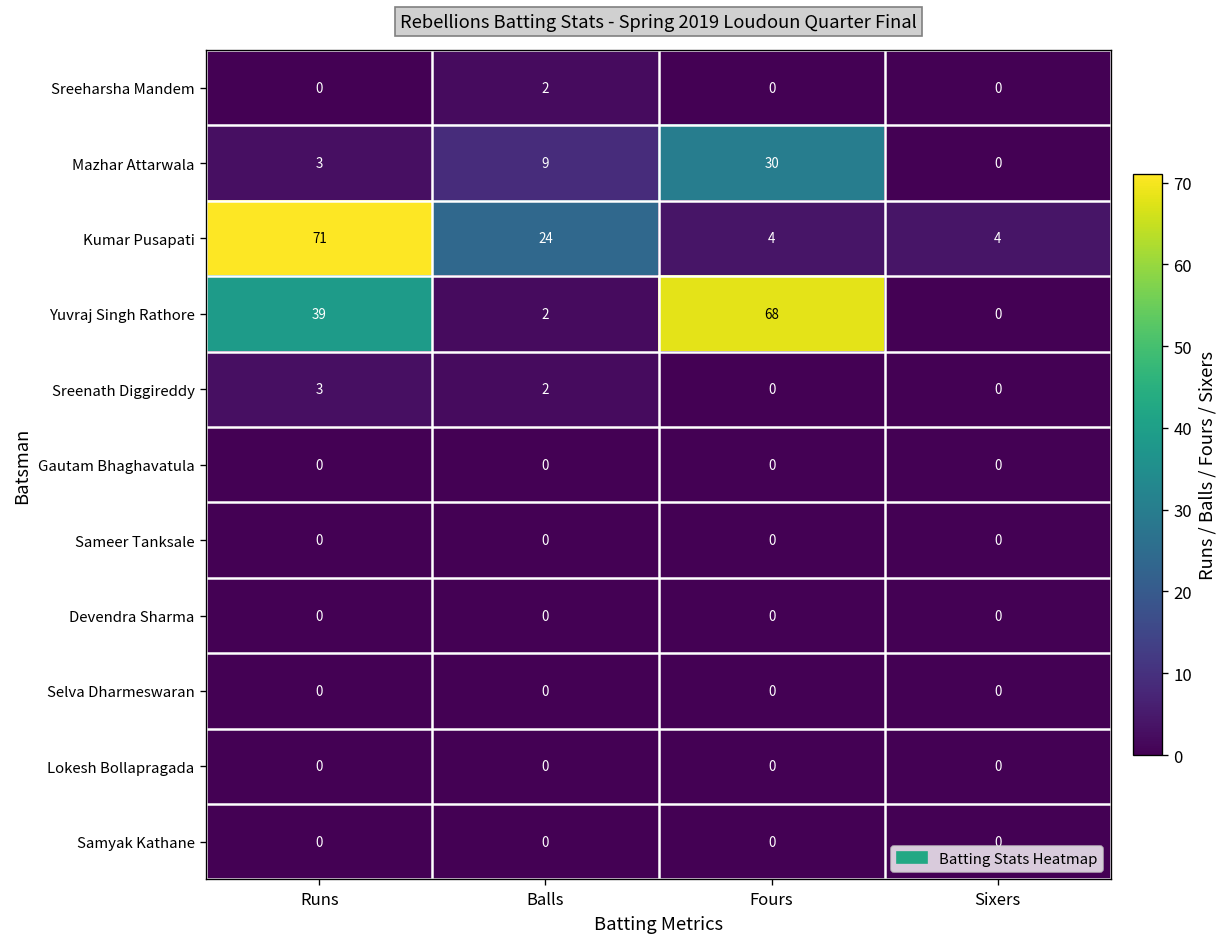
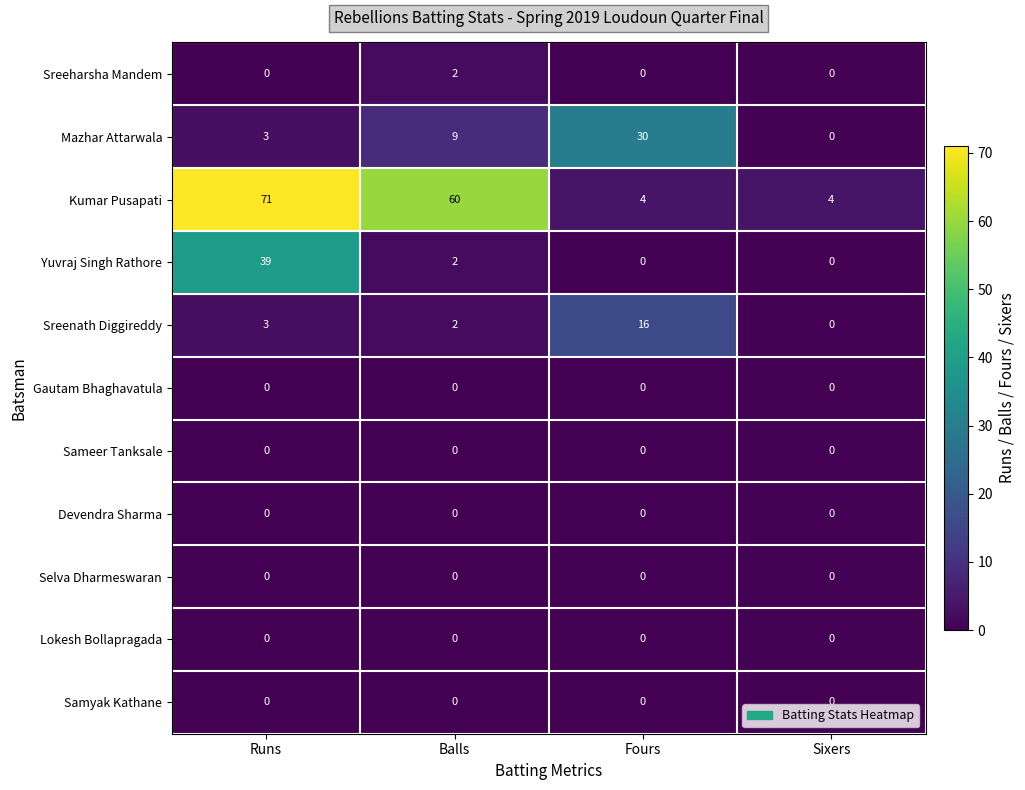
  {
    "Sreeharsha Mandem": {
      "Runs": 0,
      "Balls": 2,
      "Fours": 0,
      "Sixers": 0
    },
    "Mazhar Attarwala": {
      "Runs": 3,
      "Balls": 9,
      "Fours": 30,
      "Sixers": 0
    },
    "Kumar Pusapati": {
      "Runs": 71,
-     "Balls": 24,
+     "Balls": 60,
      "Fours": 4,
      "Sixers": 4
    },
    "Yuvraj Singh Rathore": {
      "Runs": 39,
      "Balls": 2,
-     "Fours": 68,
+     "Fours": 0,
      "Sixers": 0
    },
    "Sreenath Diggireddy": {
      "Runs": 3,
      "Balls": 2,
-     "Fours": 0,
+     "Fours": 16,
      "Sixers": 0
    },
    "Gautam Bhaghavatula": {
      "Runs": 0,
      "Balls": 0,
      "Fours": 0,
      "Sixers": 0
    },
    "Sameer Tanksale": {
      "Runs": 0,
      "Balls": 0,
      "Fours": 0,
      "Sixers": 0
    },
    "Devendra Sharma": {
      "Runs": 0,
      "Balls": 0,
      "Fours": 0,
      "Sixers": 0
    },
    "Selva Dharmeswaran": {
      "Runs": 0,
      "Balls": 0,
      "Fours": 0,
      "Sixers": 0
    },
    "Lokesh Bollapragada": {
      "Runs": 0,
      "Balls": 0,
      "Fours": 0,
      "Sixers": 0
    },
    "Samyak Kathane": {
      "Runs": 0,
      "Balls": 0,
      "Fours": 0
    }
  }
